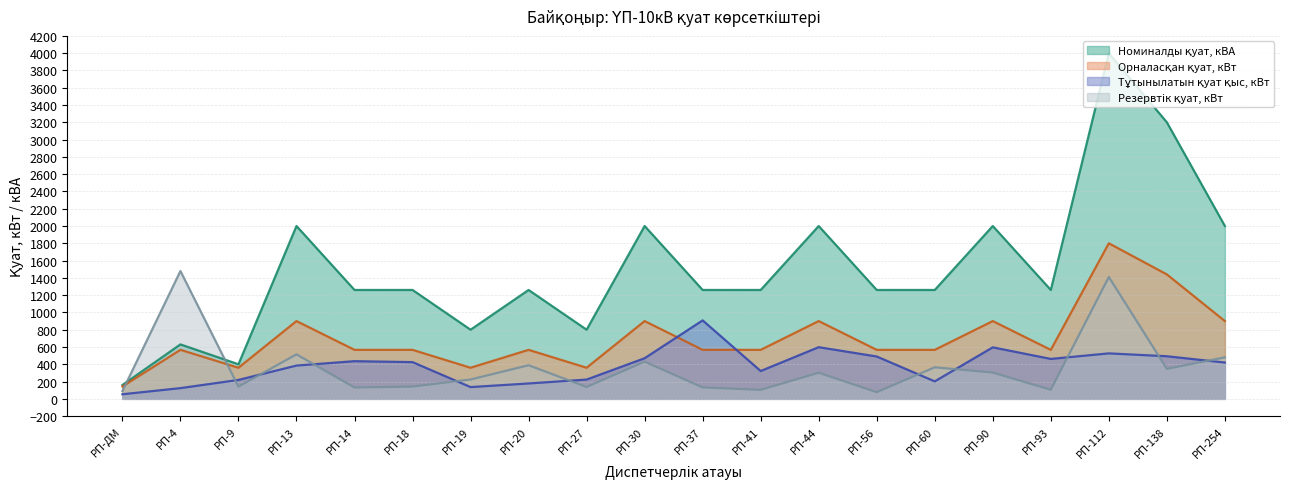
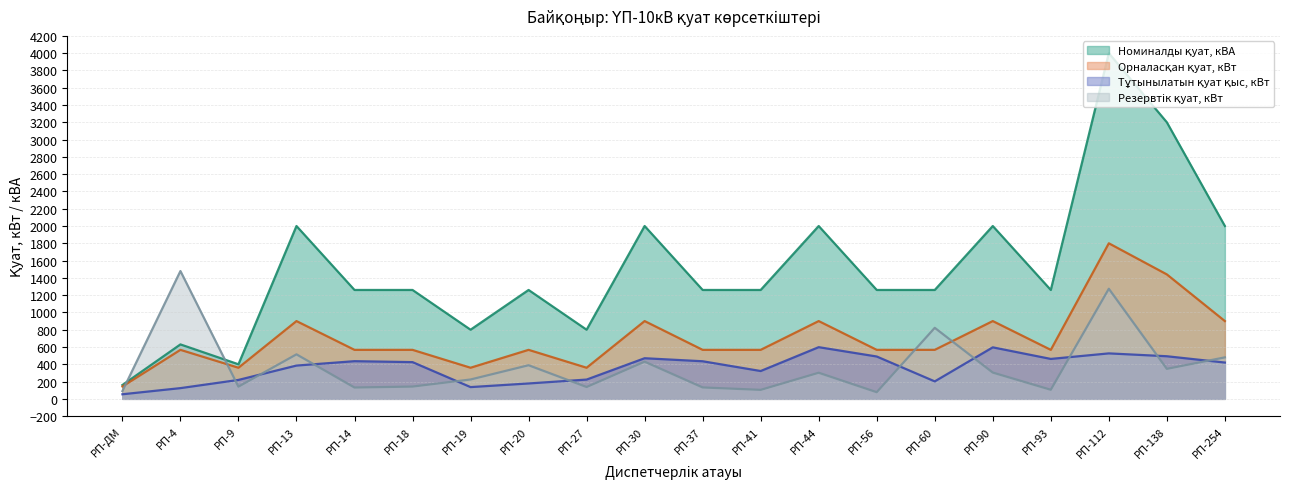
  {
    "Номиналды қуат, кВА": {
      "РП-4": 600,
      "РП-9": 400,
      "РП-13": 2000,
      "РП-14": 1300,
      "РП-18": 1300,
      "РП-19": 800,
      "РП-20": 1300,
      "РП-27": 800,
      "РП-30": 2000,
      "РП-37": 1300,
      "РП-41": 1300,
      "РП-44": 2000,
      "РП-56": 1300,
      "РП-60": 1300,
      "РП-90": 2000,
      "РП-93": 1300,
      "РП-138": 3200,
      "РП-254": 2000
    },
    "Орналасқан қуат, кВт": {
      "РП-4": 600,
      "РП-9": 400,
      "РП-13": 900,
      "РП-14": 600,
      "РП-18": 600,
      "РП-19": 400,
      "РП-20": 600,
      "РП-27": 400,
      "РП-30": 900,
      "РП-37": 600,
      "РП-41": 600,
      "РП-44": 900,
      "РП-56": 600,
      "РП-60": 600,
      "РП-90": 900,
      "РП-93": 600,
      "РП-112": 1800,
      "РП-138": 1400,
      "РП-254": 900
    },
    "Тұтынылатын қуат қыс, кВт": {
      "РП-ДМ": 100,
      "РП-4": 100,
      "РП-9": 200,
      "РП-13": 400,
      "РП-14": 400,
      "РП-18": 400,
      "РП-19": 100,
      "РП-20": 200,
      "РП-27": 200,
      "РП-30": 500,
-     "РП-37": 900,
+     "РП-37": 400,
      "РП-41": 300,
      "РП-44": 600,
      "РП-56": 500,
      "РП-60": 200,
      "РП-90": 600,
      "РП-93": 500,
      "РП-112": 500,
      "РП-138": 500,
      "РП-254": 400
    },
    "Резервтік қуат, кВт": {
      "РП-ДМ": 100,
      "РП-4": 1500,
      "РП-9": 100,
      "РП-13": 500,
      "РП-14": 100,
      "РП-18": 100,
      "РП-19": 200,
      "РП-20": 400,
      "РП-27": 100,
      "РП-30": 400,
      "РП-37": 100,
      "РП-41": 100,
      "РП-44": 300,
      "РП-56": 100,
-     "РП-60": 400,
+     "РП-60": 800,
      "РП-90": 300,
      "РП-93": 100,
-     "РП-112": 1400,
+     "РП-112": 1300,
      "РП-138": 300,
      "РП-254": 500
    }
  }
